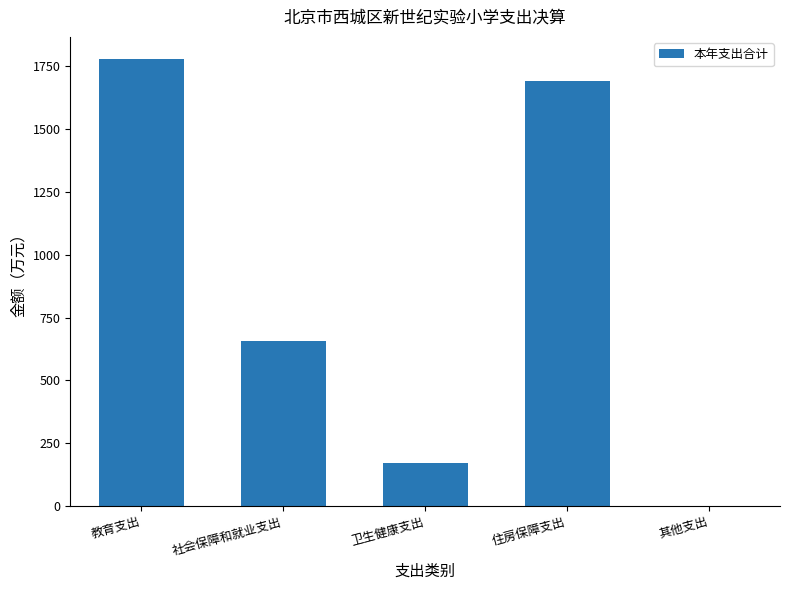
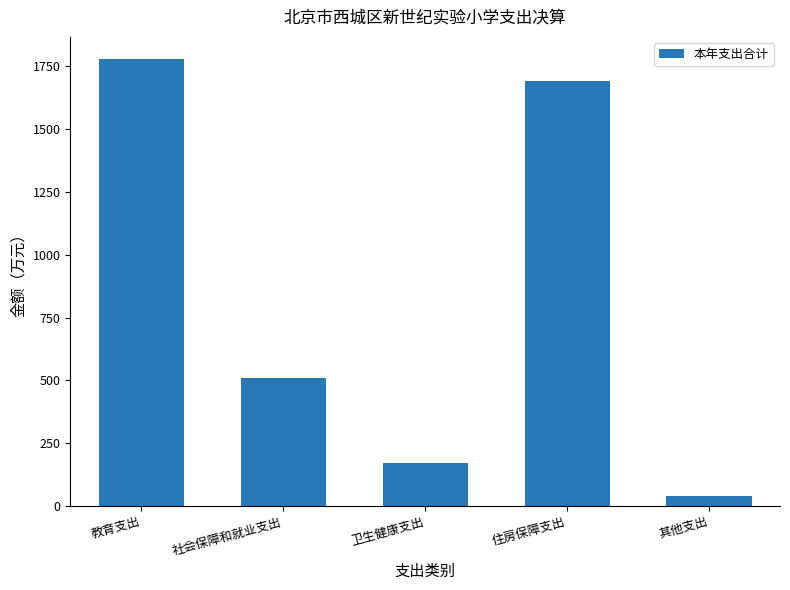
  {
    "教育支出": 1780,
-   "社会保障和就业支出": 660,
+   "社会保障和就业支出": 510,
    "卫生健康支出": 170,
    "住房保障支出": 1690,
-   "其他支出": 0
+   "其他支出": 40
  }
